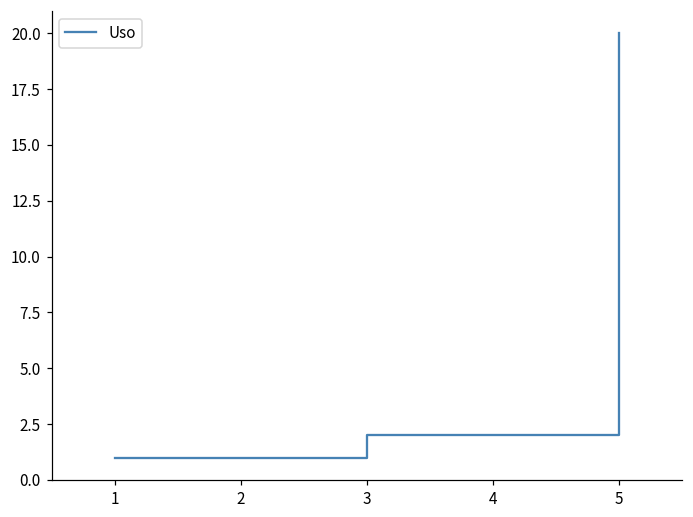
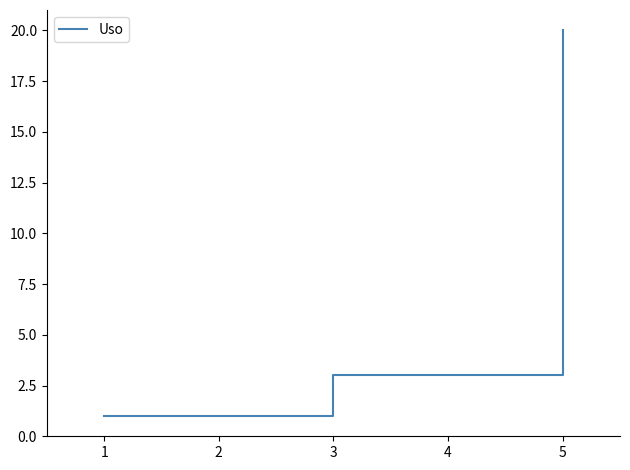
  {
    "1": 1,
-   "3": 2,
+   "3": 3,
    "5": 20
  }
